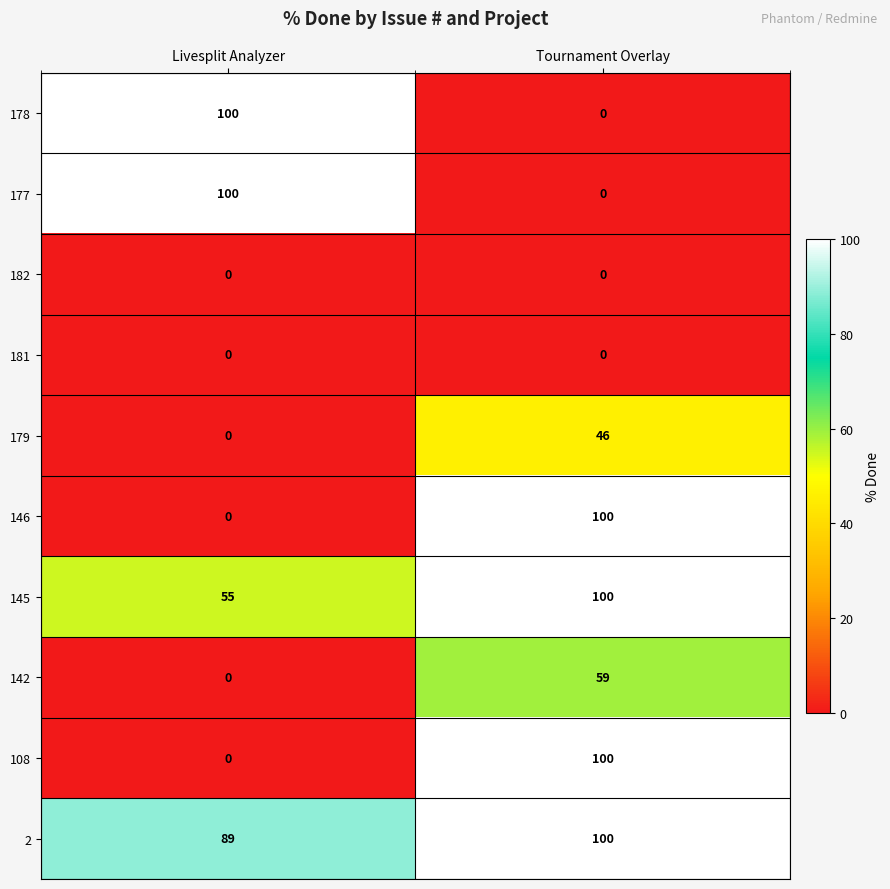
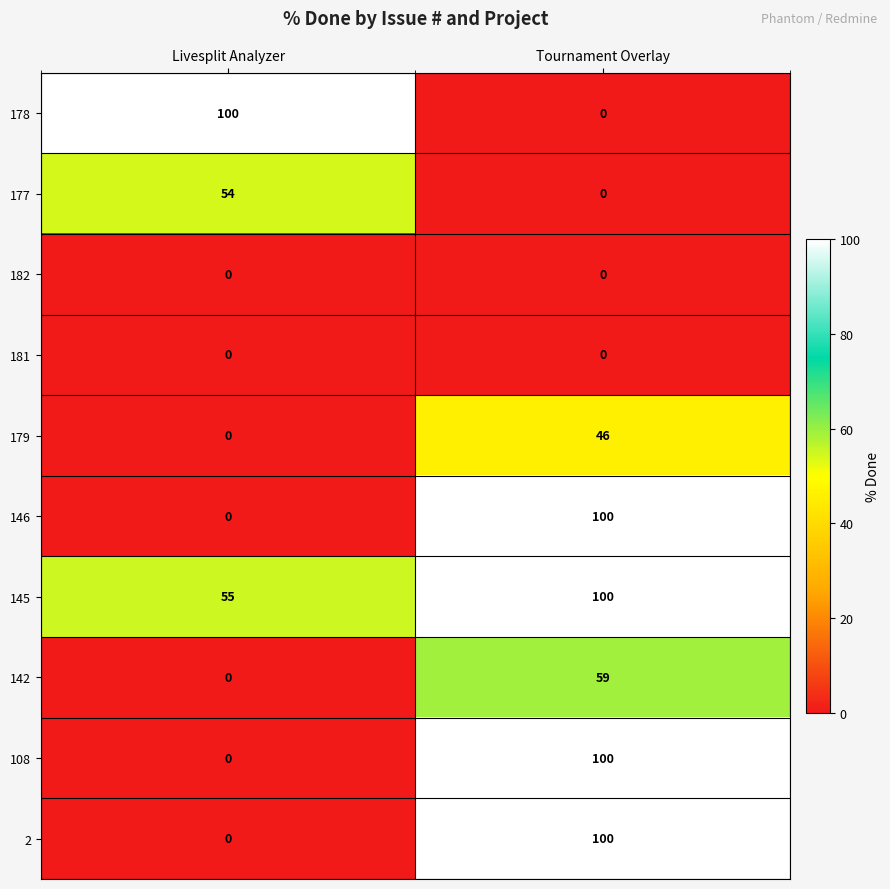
  {
    "178": {
      "Livesplit Analyzer": 100,
      "Tournament Overlay": 0
    },
    "177": {
-     "Livesplit Analyzer": 100,
+     "Livesplit Analyzer": 54,
      "Tournament Overlay": 0
    },
    "182": {
      "Livesplit Analyzer": 0,
      "Tournament Overlay": 0
    },
    "181": {
      "Livesplit Analyzer": 0,
      "Tournament Overlay": 0
    },
    "179": {
      "Livesplit Analyzer": 0,
      "Tournament Overlay": 46
    },
    "146": {
      "Livesplit Analyzer": 0,
      "Tournament Overlay": 100
    },
    "145": {
      "Livesplit Analyzer": 55,
      "Tournament Overlay": 100
    },
    "142": {
      "Livesplit Analyzer": 0,
      "Tournament Overlay": 59
    },
    "108": {
      "Livesplit Analyzer": 0,
      "Tournament Overlay": 100
    },
    "2": {
-     "Livesplit Analyzer": 89,
+     "Livesplit Analyzer": 0,
      "Tournament Overlay": 100
    }
  }
